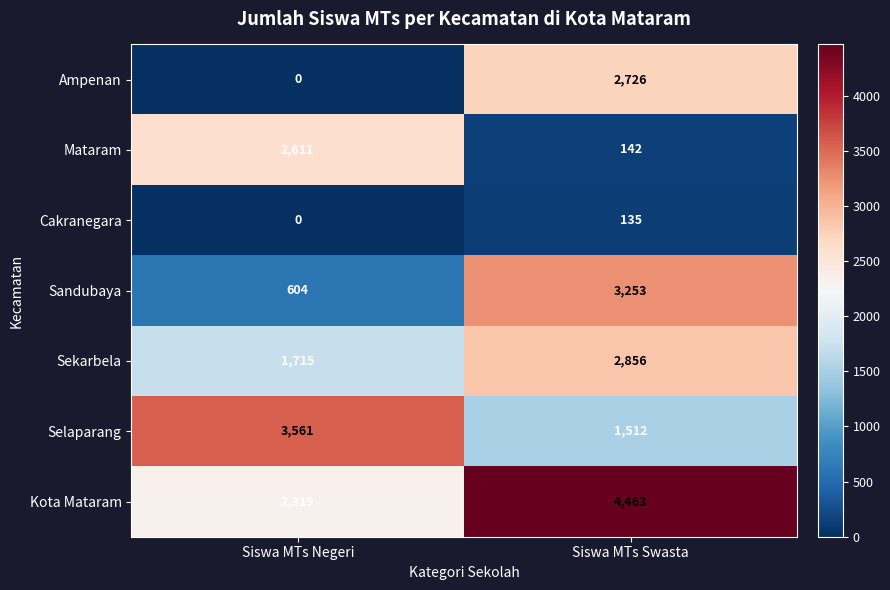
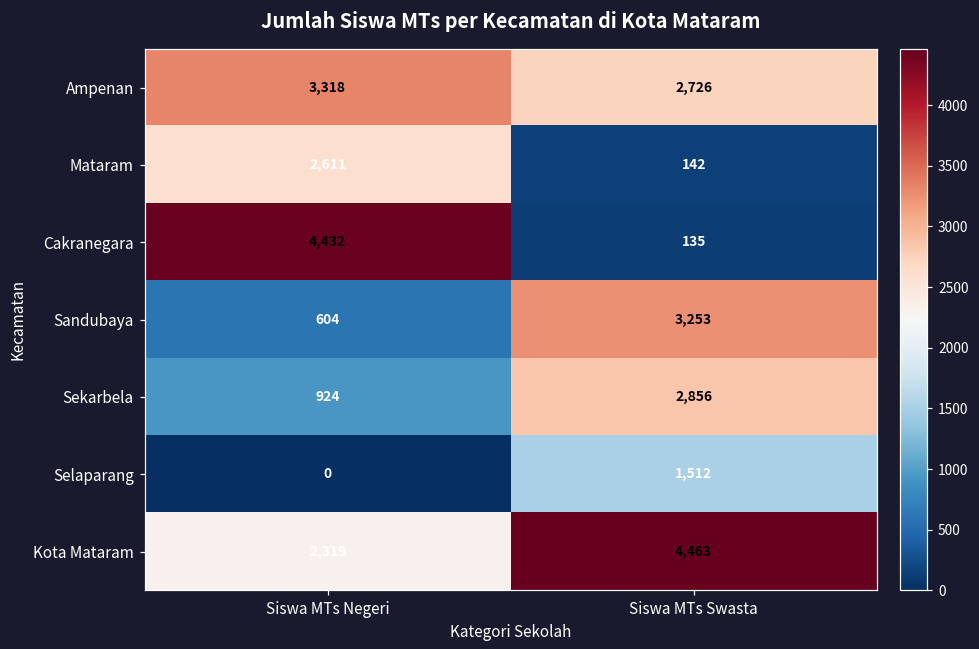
  {
    "Ampenan": {
-     "Siswa MTs Negeri": "0",
+     "Siswa MTs Negeri": "3,318",
      "Siswa MTs Swasta": "2,726"
    },
    "Mataram": {
      "Siswa MTs Negeri": "2,611",
      "Siswa MTs Swasta": "142"
    },
    "Cakranegara": {
-     "Siswa MTs Negeri": "0",
+     "Siswa MTs Negeri": "4,432",
      "Siswa MTs Swasta": "135"
    },
    "Sandubaya": {
      "Siswa MTs Negeri": "604",
      "Siswa MTs Swasta": "3,253"
    },
    "Sekarbela": {
-     "Siswa MTs Negeri": "1,715",
+     "Siswa MTs Negeri": "924",
      "Siswa MTs Swasta": "2,856"
    },
    "Selaparang": {
-     "Siswa MTs Negeri": "3,561",
+     "Siswa MTs Negeri": "0",
      "Siswa MTs Swasta": "1,512"
    },
    "Kota Mataram": {
      "Siswa MTs Swasta": "4,463"
    }
  }
